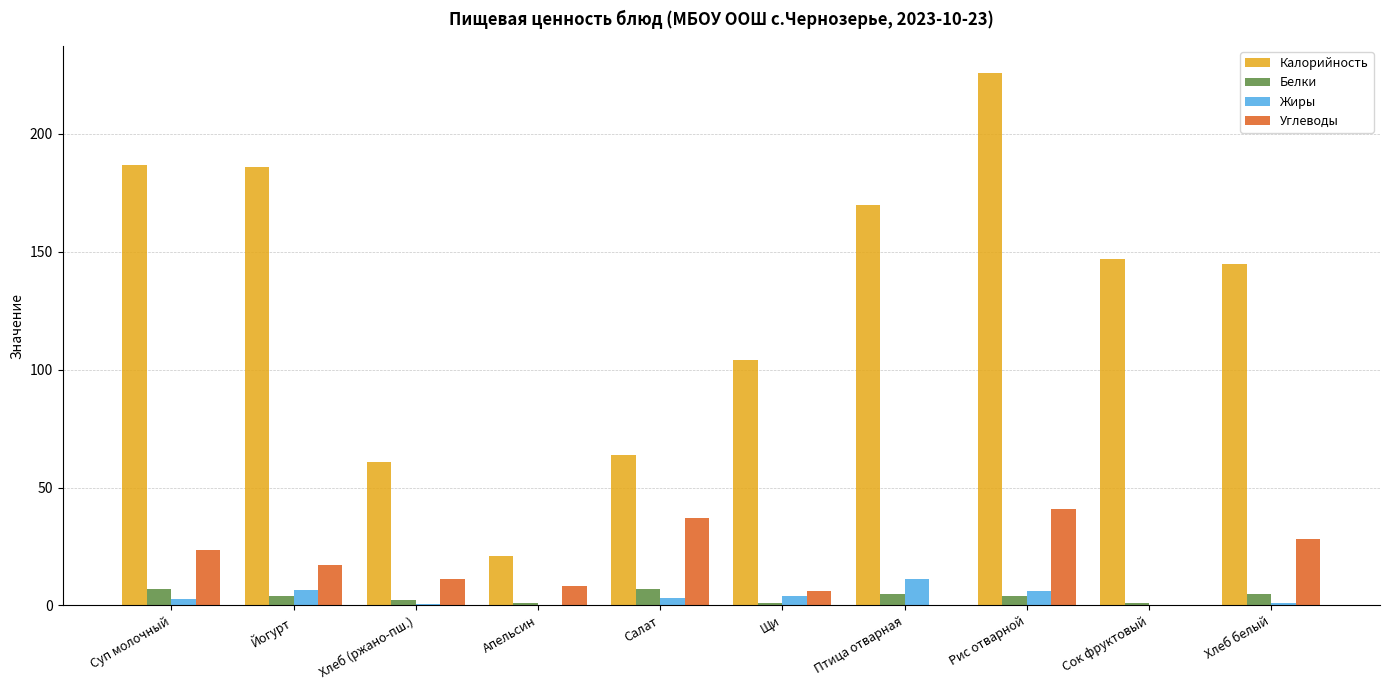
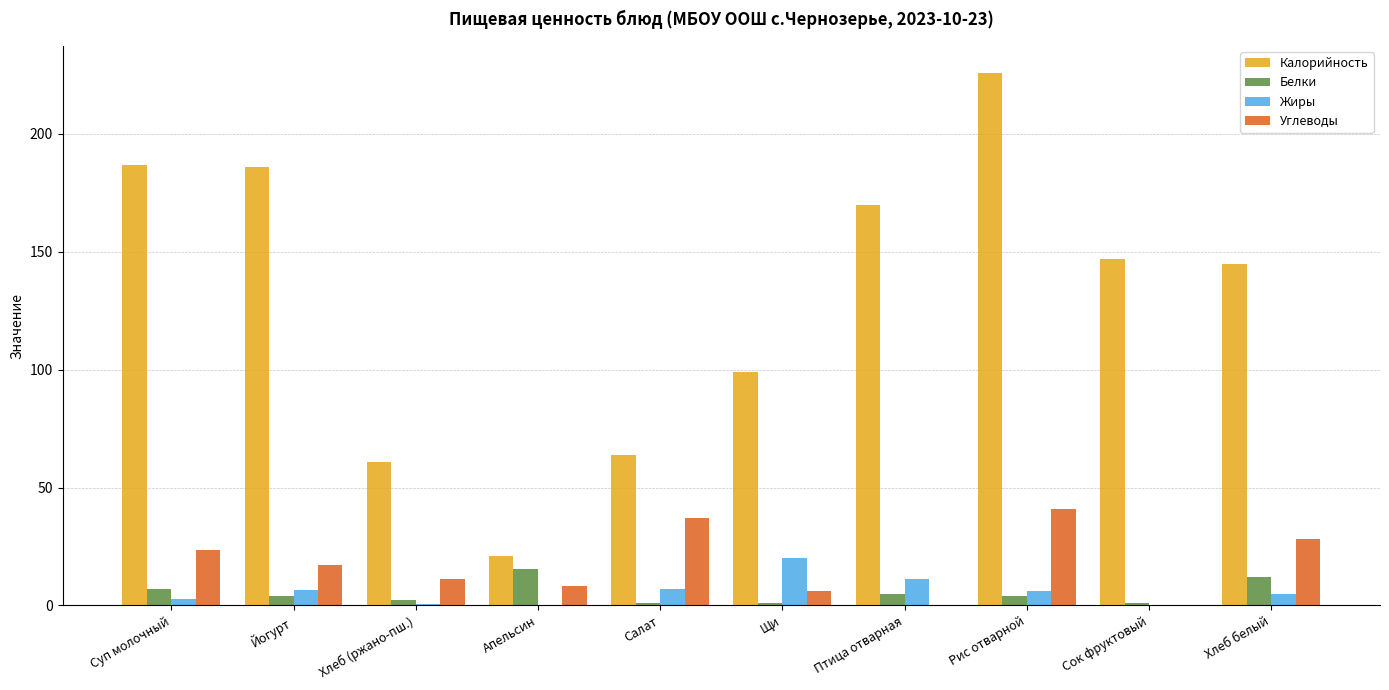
  {
    "Калорийность": {
      "Суп молочный": 187,
      "Йогурт": 186,
      "Хлеб (ржано-пш.)": 61,
      "Апельсин": 21,
      "Салат": 64,
-     "Щи": 104,
+     "Щи": 99,
      "Птица отварная": 170,
      "Рис отварной": 226,
      "Сок фруктовый": 147,
      "Хлеб белый": 145
    },
    "Белки": {
      "Суп молочный": 7,
      "Йогурт": 4,
      "Хлеб (ржано-пш.)": 2,
-     "Апельсин": 1,
-     "Салат": 7,
+     "Апельсин": 16,
+     "Салат": 1,
      "Птица отварная": 5,
      "Рис отварной": 4,
-     "Хлеб белый": 5
+     "Хлеб белый": 12
    },
    "Жиры": {
      "Суп молочный": 3,
      "Йогурт": 6,
-     "Салат": 3,
-     "Щи": 4,
+     "Салат": 7,
+     "Щи": 20,
      "Птица отварная": 11,
      "Рис отварной": 6,
      "Сок фруктовый": 0,
-     "Хлеб белый": 1
+     "Хлеб белый": 5
    },
    "Углеводы": {
      "Суп молочный": 24,
      "Йогурт": 17,
      "Хлеб (ржано-пш.)": 11,
      "Апельсин": 8,
      "Салат": 37,
      "Щи": 6,
      "Птица отварная": 0,
      "Рис отварной": 41,
      "Сок фруктовый": 0,
      "Хлеб белый": 28
    }
  }
